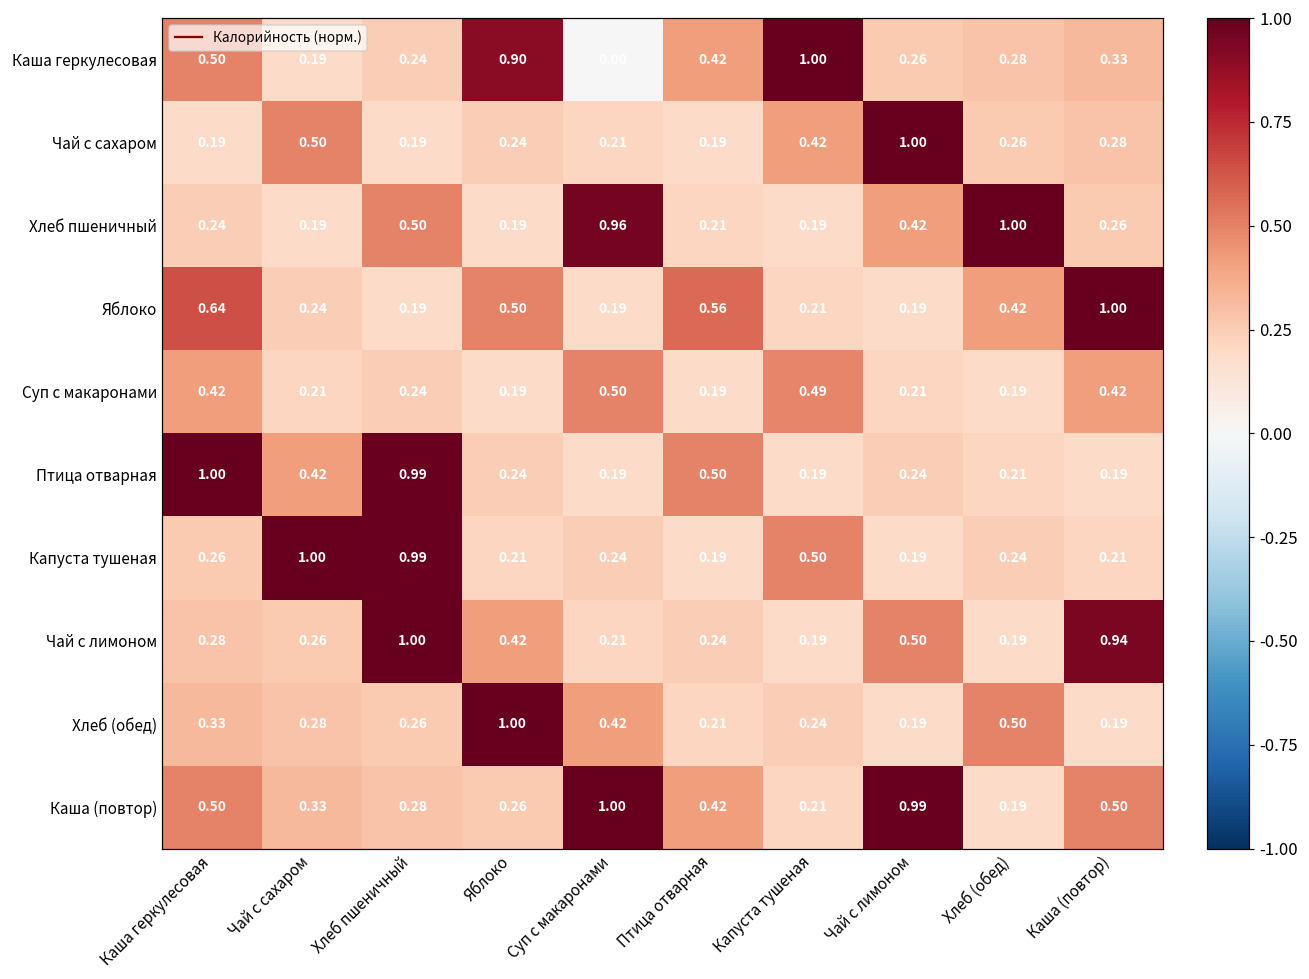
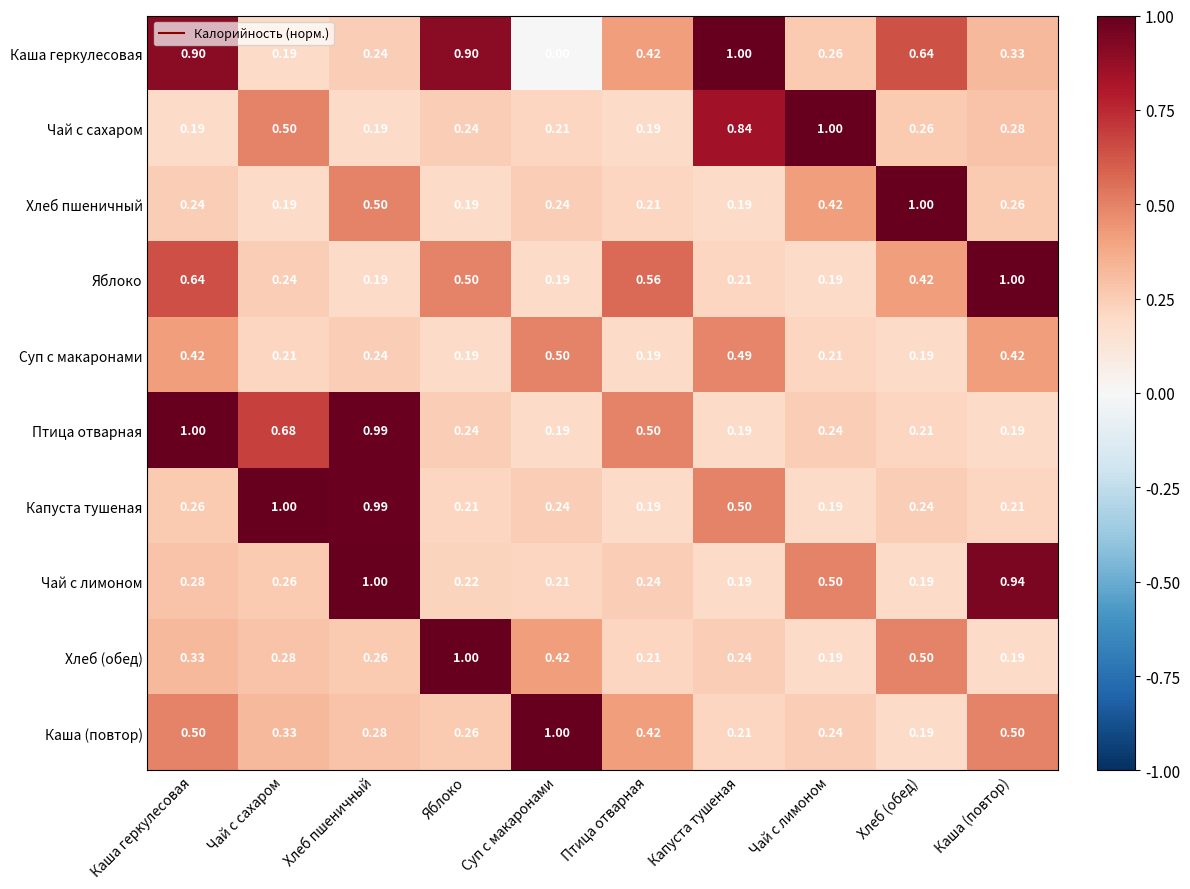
  {
    "Каша геркулесовая": {
-     "Каша геркулесовая": 0.50,
+     "Каша геркулесовая": 0.90,
      "Чай с сахаром": 0.19,
      "Хлеб пшеничный": 0.24,
      "Яблоко": 0.90,
      "Птица отварная": 0.42,
      "Капуста тушеная": 1.00,
      "Чай с лимоном": 0.26,
-     "Хлеб (обед)": 0.28,
+     "Хлеб (обед)": 0.64,
      "Каша (повтор)": 0.33
    },
    "Чай с сахаром": {
      "Каша геркулесовая": 0.19,
      "Чай с сахаром": 0.50,
      "Хлеб пшеничный": 0.19,
      "Яблоко": 0.24,
      "Суп с макаронами": 0.21,
      "Птица отварная": 0.19,
-     "Капуста тушеная": 0.42,
+     "Капуста тушеная": 0.84,
      "Чай с лимоном": 1.00,
      "Хлеб (обед)": 0.26,
      "Каша (повтор)": 0.28
    },
    "Хлеб пшеничный": {
      "Каша геркулесовая": 0.24,
      "Чай с сахаром": 0.19,
      "Хлеб пшеничный": 0.50,
      "Яблоко": 0.19,
-     "Суп с макаронами": 0.96,
+     "Суп с макаронами": 0.24,
      "Птица отварная": 0.21,
      "Капуста тушеная": 0.19,
      "Чай с лимоном": 0.42,
      "Хлеб (обед)": 1.00,
      "Каша (повтор)": 0.26
    },
    "Яблоко": {
      "Каша геркулесовая": 0.64,
      "Чай с сахаром": 0.24,
      "Хлеб пшеничный": 0.19,
      "Яблоко": 0.50,
      "Суп с макаронами": 0.19,
      "Птица отварная": 0.56,
      "Капуста тушеная": 0.21,
      "Чай с лимоном": 0.19,
      "Хлеб (обед)": 0.42,
      "Каша (повтор)": 1.00
    },
    "Суп с макаронами": {
      "Каша геркулесовая": 0.42,
      "Чай с сахаром": 0.21,
      "Хлеб пшеничный": 0.24,
      "Яблоко": 0.19,
      "Суп с макаронами": 0.50,
      "Птица отварная": 0.19,
      "Капуста тушеная": 0.49,
      "Чай с лимоном": 0.21,
      "Хлеб (обед)": 0.19,
      "Каша (повтор)": 0.42
    },
    "Птица отварная": {
      "Каша геркулесовая": 1.00,
-     "Чай с сахаром": 0.42,
+     "Чай с сахаром": 0.68,
      "Хлеб пшеничный": 0.99,
      "Яблоко": 0.24,
      "Суп с макаронами": 0.19,
      "Птица отварная": 0.50,
      "Капуста тушеная": 0.19,
      "Чай с лимоном": 0.24,
      "Хлеб (обед)": 0.21,
      "Каша (повтор)": 0.19
    },
    "Капуста тушеная": {
      "Каша геркулесовая": 0.26,
      "Чай с сахаром": 1.00,
      "Хлеб пшеничный": 0.99,
      "Яблоко": 0.21,
      "Суп с макаронами": 0.24,
      "Птица отварная": 0.19,
      "Капуста тушеная": 0.50,
      "Чай с лимоном": 0.19,
      "Хлеб (обед)": 0.24,
      "Каша (повтор)": 0.21
    },
    "Чай с лимоном": {
      "Каша геркулесовая": 0.28,
      "Чай с сахаром": 0.26,
      "Хлеб пшеничный": 1.00,
-     "Яблоко": 0.42,
+     "Яблоко": 0.22,
      "Суп с макаронами": 0.21,
      "Птица отварная": 0.24,
      "Капуста тушеная": 0.19,
      "Чай с лимоном": 0.50,
      "Хлеб (обед)": 0.19,
      "Каша (повтор)": 0.94
    },
    "Хлеб (обед)": {
      "Каша геркулесовая": 0.33,
      "Чай с сахаром": 0.28,
      "Хлеб пшеничный": 0.26,
      "Яблоко": 1.00,
      "Суп с макаронами": 0.42,
      "Птица отварная": 0.21,
      "Капуста тушеная": 0.24,
      "Чай с лимоном": 0.19,
      "Хлеб (обед)": 0.50,
      "Каша (повтор)": 0.19
    },
    "Каша (повтор)": {
      "Каша геркулесовая": 0.50,
      "Чай с сахаром": 0.33,
      "Хлеб пшеничный": 0.28,
      "Яблоко": 0.26,
      "Суп с макаронами": 1.00,
      "Птица отварная": 0.42,
      "Капуста тушеная": 0.21,
-     "Чай с лимоном": 0.99,
+     "Чай с лимоном": 0.24,
      "Хлеб (обед)": 0.19,
      "Каша (повтор)": 0.50
    }
  }
